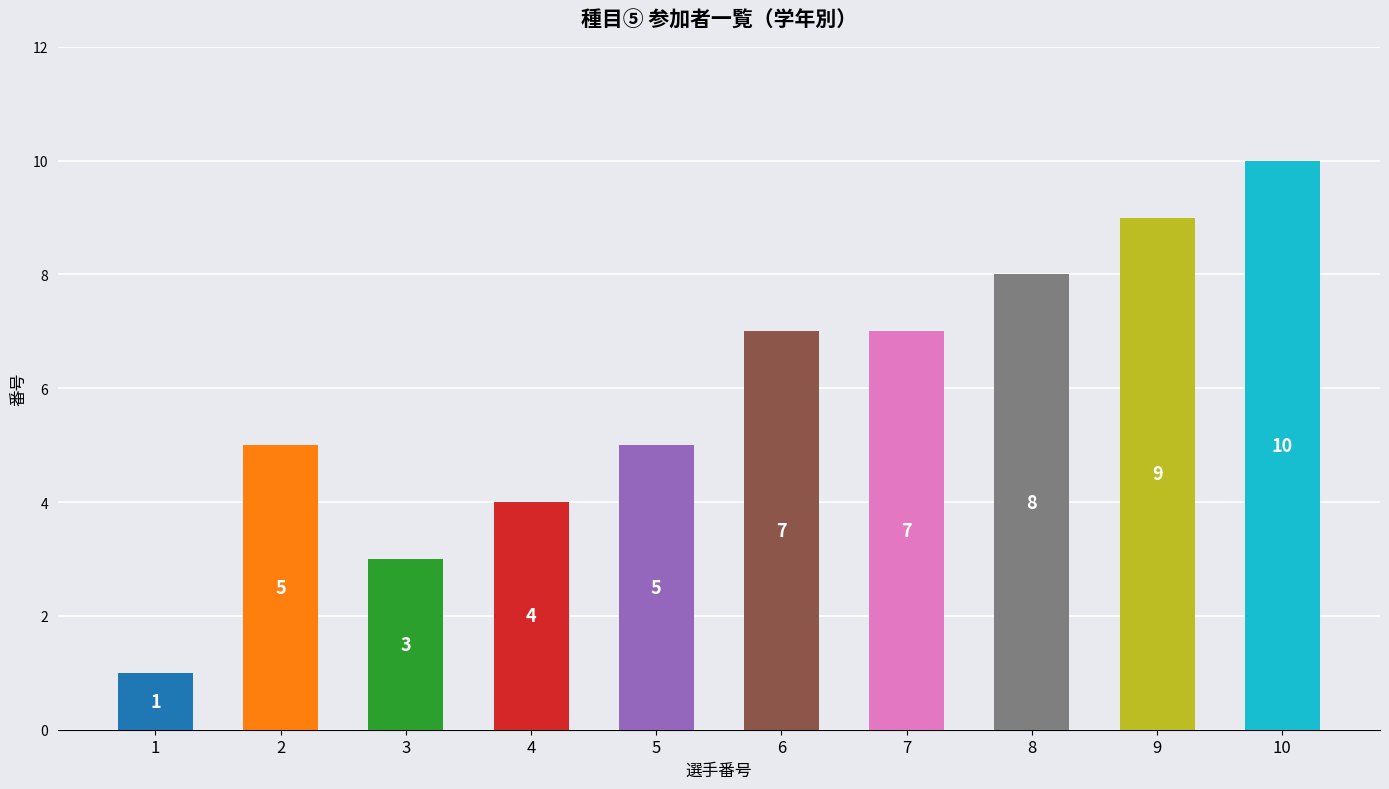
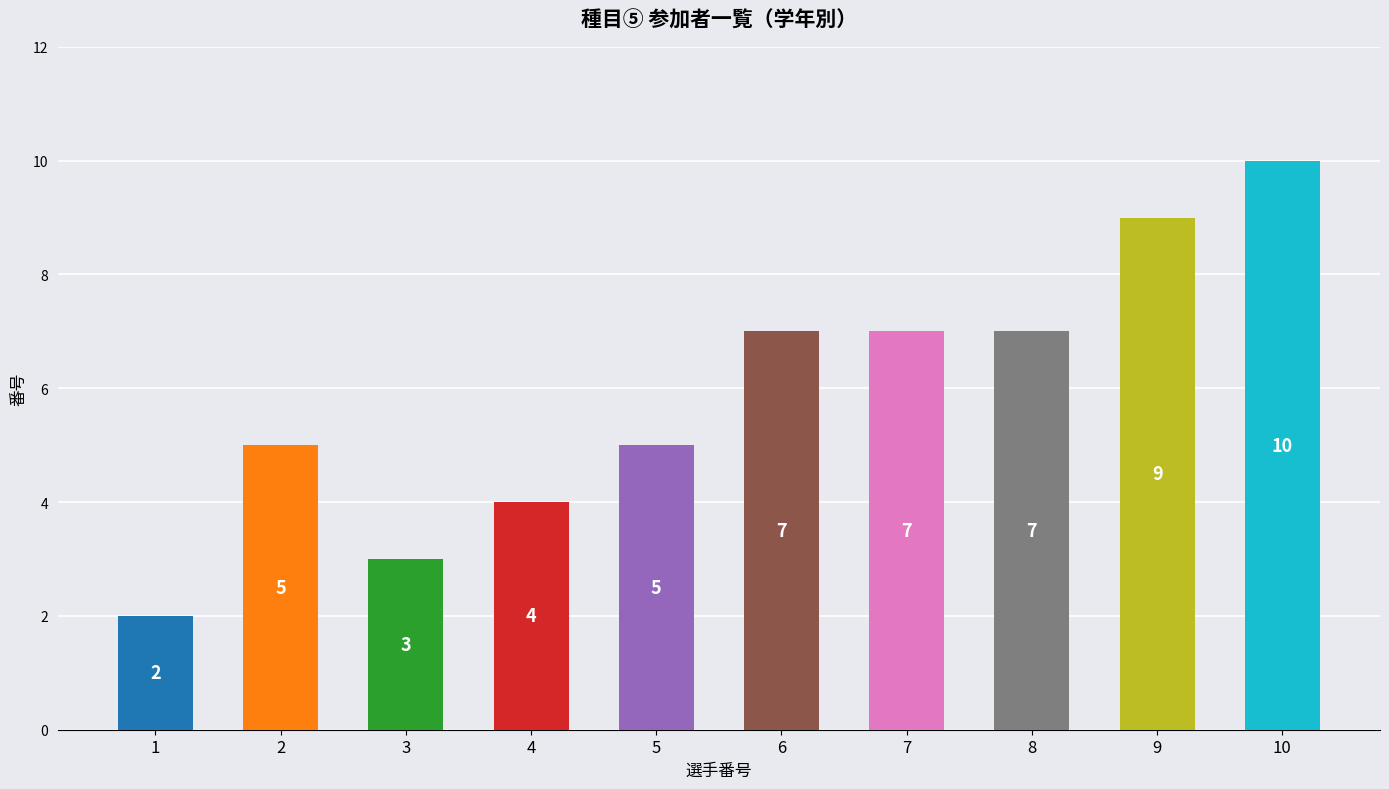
  {
-   "1": 1,
+   "1": 2,
    "2": 5,
    "3": 3,
    "4": 4,
    "5": 5,
    "6": 7,
    "7": 7,
-   "8": 8,
+   "8": 7,
    "9": 9,
    "10": 10
  }
